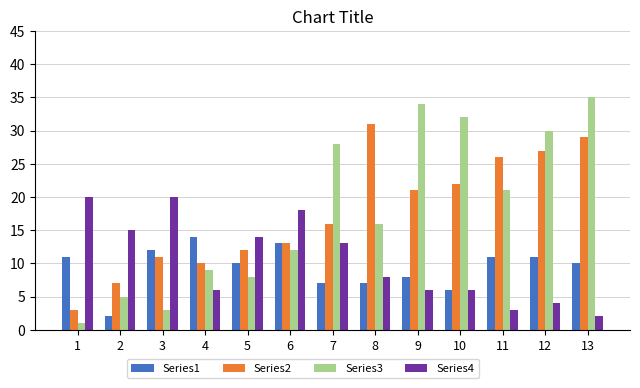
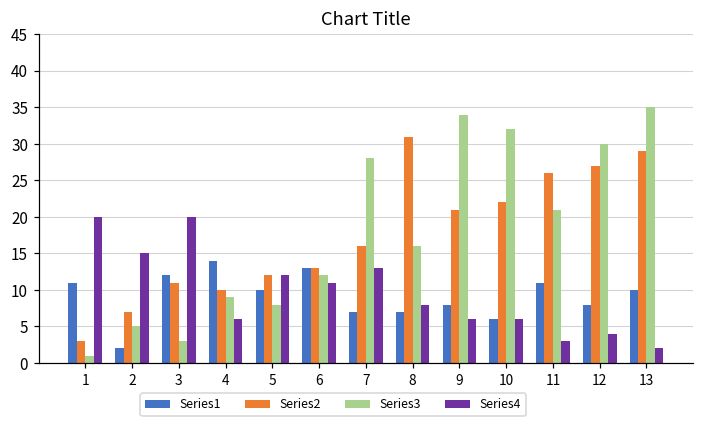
  {
    "Series1": {
      "1": 11,
      "2": 2,
      "3": 12,
      "4": 14,
      "5": 10,
      "6": 13,
      "7": 7,
      "8": 7,
      "9": 8,
      "10": 6,
      "11": 11,
-     "12": 11,
+     "12": 8,
      "13": 10
    },
    "Series2": {
      "1": 3,
      "2": 7,
      "3": 11,
      "4": 10,
      "5": 12,
      "6": 13,
      "7": 16,
      "8": 31,
      "9": 21,
      "10": 22,
      "11": 26,
      "12": 27,
      "13": 29
    },
    "Series3": {
      "1": 1,
      "2": 5,
      "3": 3,
      "4": 9,
      "5": 8,
      "6": 12,
      "7": 28,
      "8": 16,
      "9": 34,
      "10": 32,
      "11": 21,
      "12": 30,
      "13": 35
    },
    "Series4": {
      "1": 20,
      "2": 15,
      "3": 20,
      "4": 6,
-     "5": 14,
-     "6": 18,
+     "5": 12,
+     "6": 11,
      "7": 13,
      "8": 8,
      "9": 6,
      "10": 6,
      "11": 3,
      "12": 4,
      "13": 2
    }
  }
